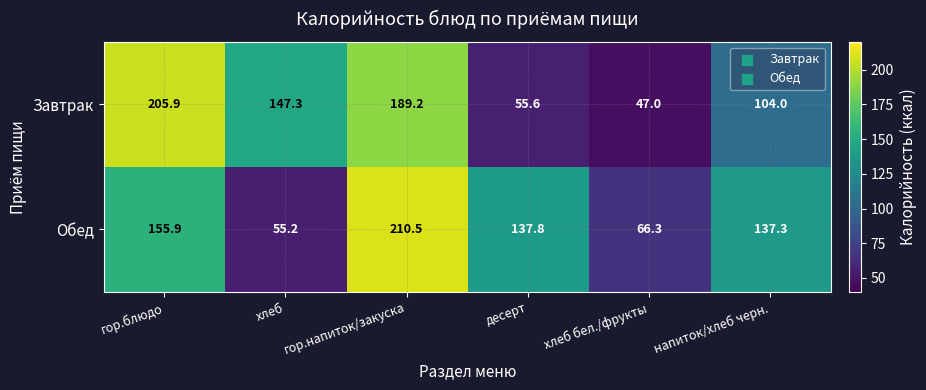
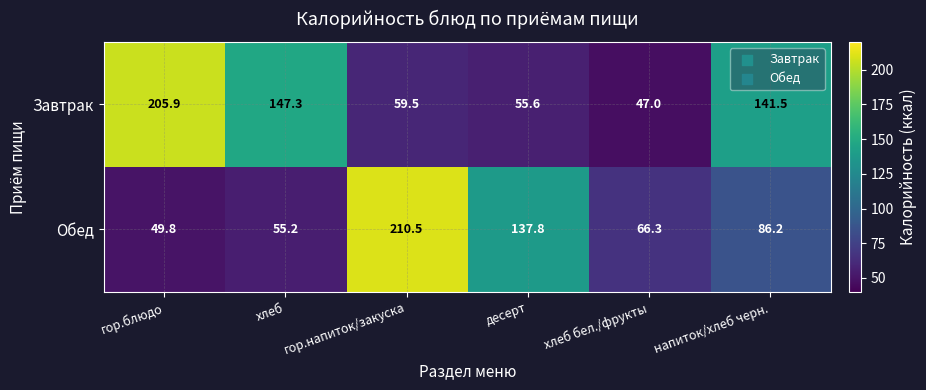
  {
    "Завтрак": {
      "гор.блюдо": 205.9,
      "хлеб": 147.3,
-     "гор.напиток/закуска": 189.2,
+     "гор.напиток/закуска": 59.5,
      "десерт": 55.6,
      "хлеб бел./фрукты": 47.0,
-     "напиток/хлеб черн.": 104.0
+     "напиток/хлеб черн.": 141.5
    },
    "Обед": {
-     "гор.блюдо": 155.9,
+     "гор.блюдо": 49.8,
      "хлеб": 55.2,
      "гор.напиток/закуска": 210.5,
      "десерт": 137.8,
      "хлеб бел./фрукты": 66.3,
-     "напиток/хлеб черн.": 137.3
+     "напиток/хлеб черн.": 86.2
    }
  }
